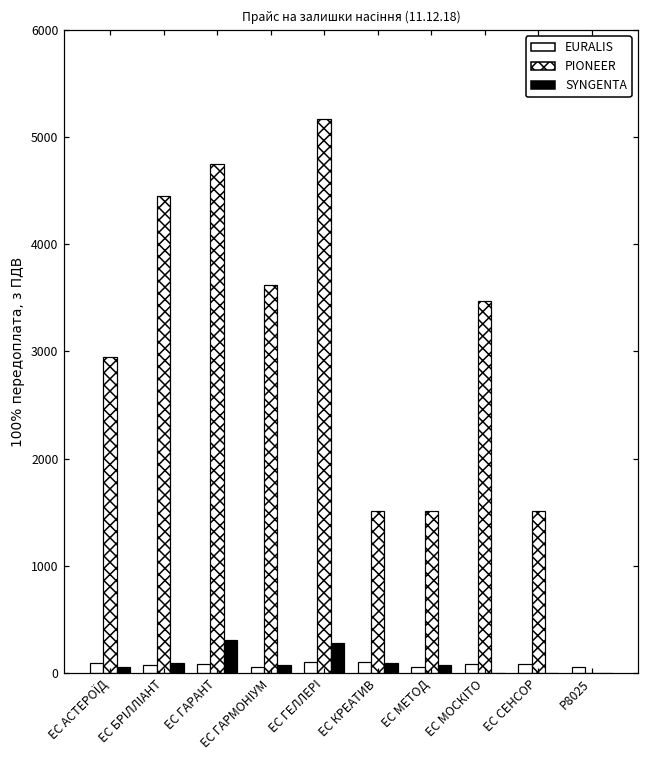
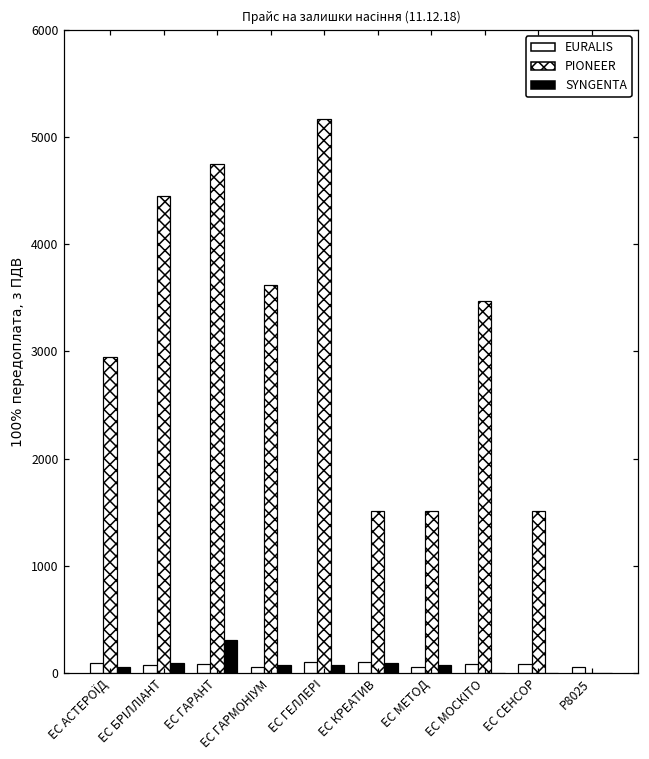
  {
    "SYNGENTA": {
      "ЕС АСТЕРОЇД": 100,
      "ЕС БРІЛЛІАНТ": 100,
      "ЕС ГАРАНТ": 300,
      "ЕС ГАРМОНІУМ": 100,
-     "ЕС ГЕЛЛЕРІ": 300,
+     "ЕС ГЕЛЛЕРІ": 100,
      "ЕС КРЕАТИВ": 100,
      "ЕС МЕТОД": 100,
      "ЕС МОСКІТО": 0,
      "ЕС СЕНСОР": 0,
      "Р8025": 0
    }
  }
